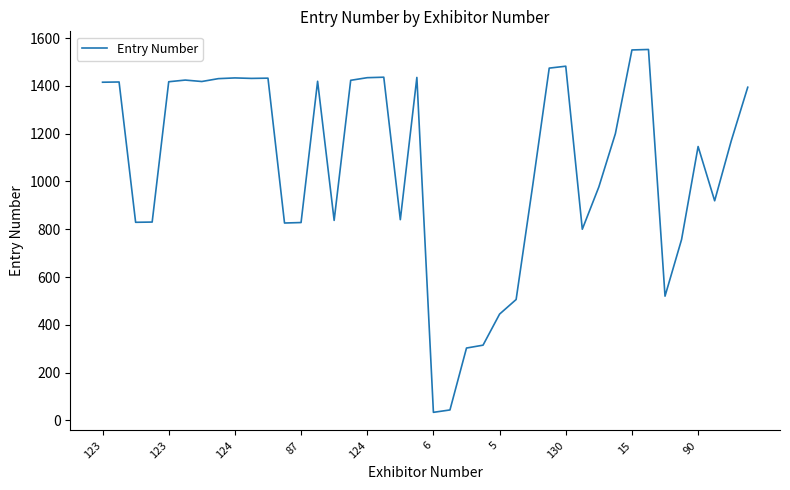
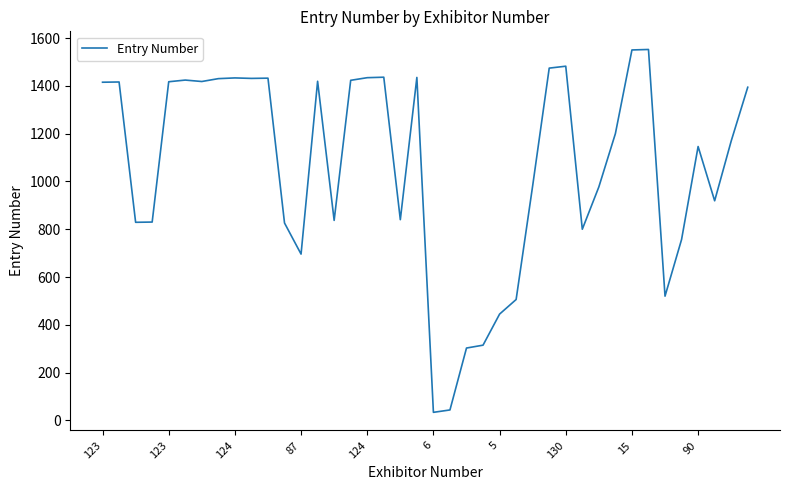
  {
-   "87": 830,
+   "87": 700,
    "130": 1480,
    "90": 1150
  }
